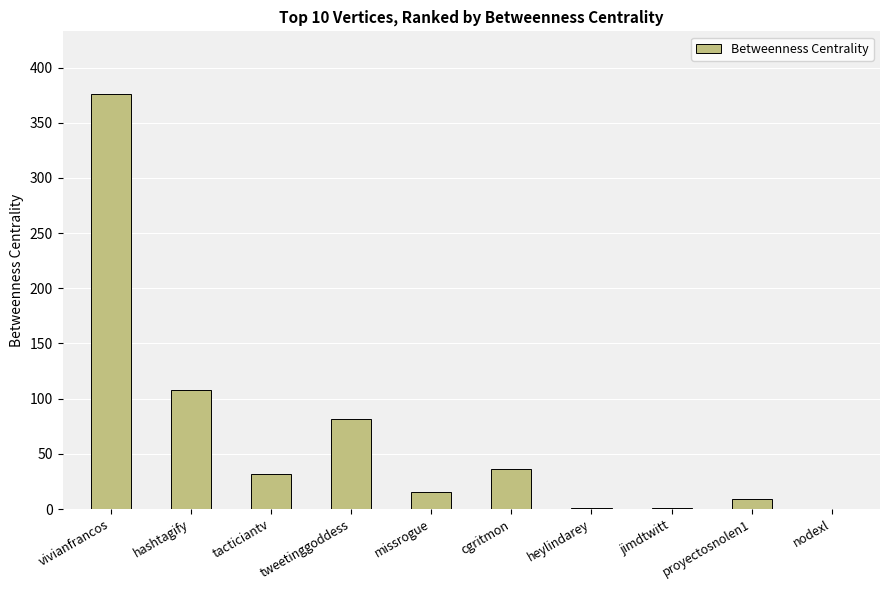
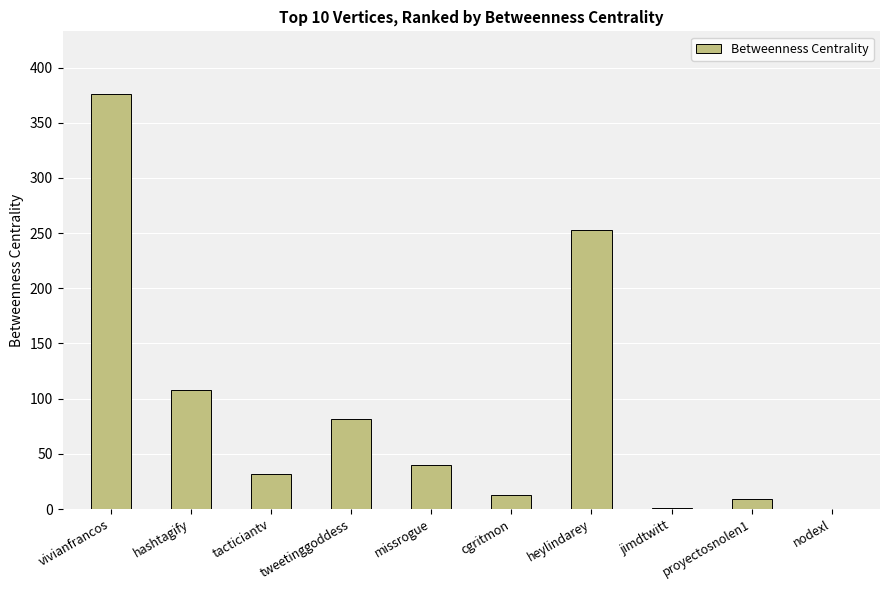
  {
    "vivianfrancos": 376,
    "hashtagify": 108,
    "tacticiantv": 32,
    "tweetinggoddess": 82,
-   "missrogue": 15,
-   "cgritmon": 36,
-   "heylindarey": 1,
+   "missrogue": 40,
+   "cgritmon": 13,
+   "heylindarey": 253,
    "proyectosnolen1": 9,
    "nodexl": 0
  }
